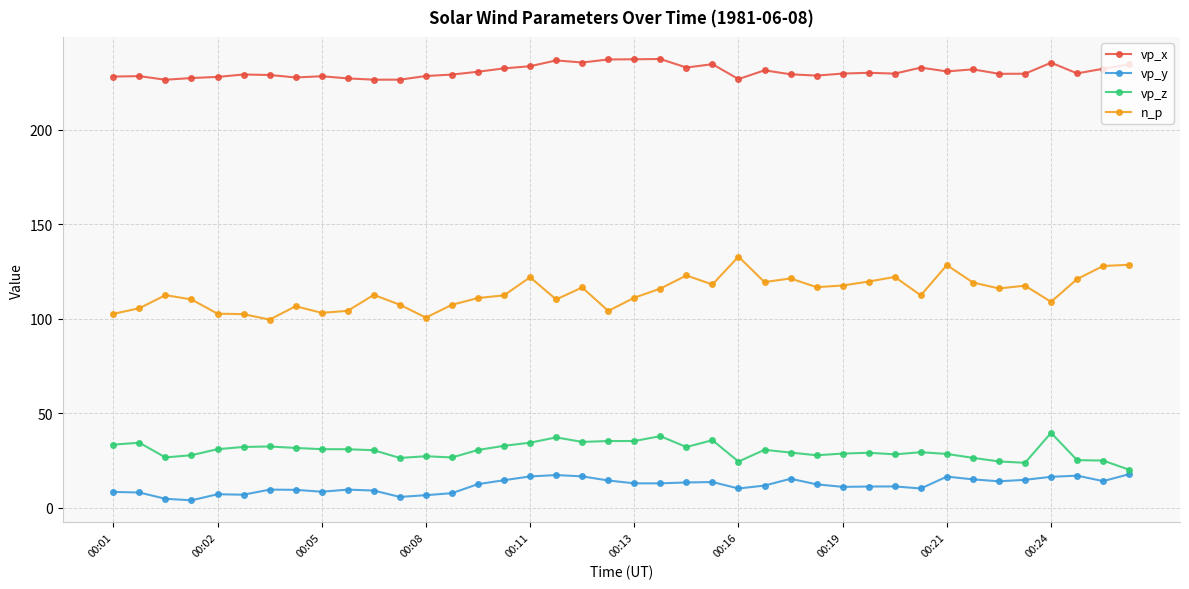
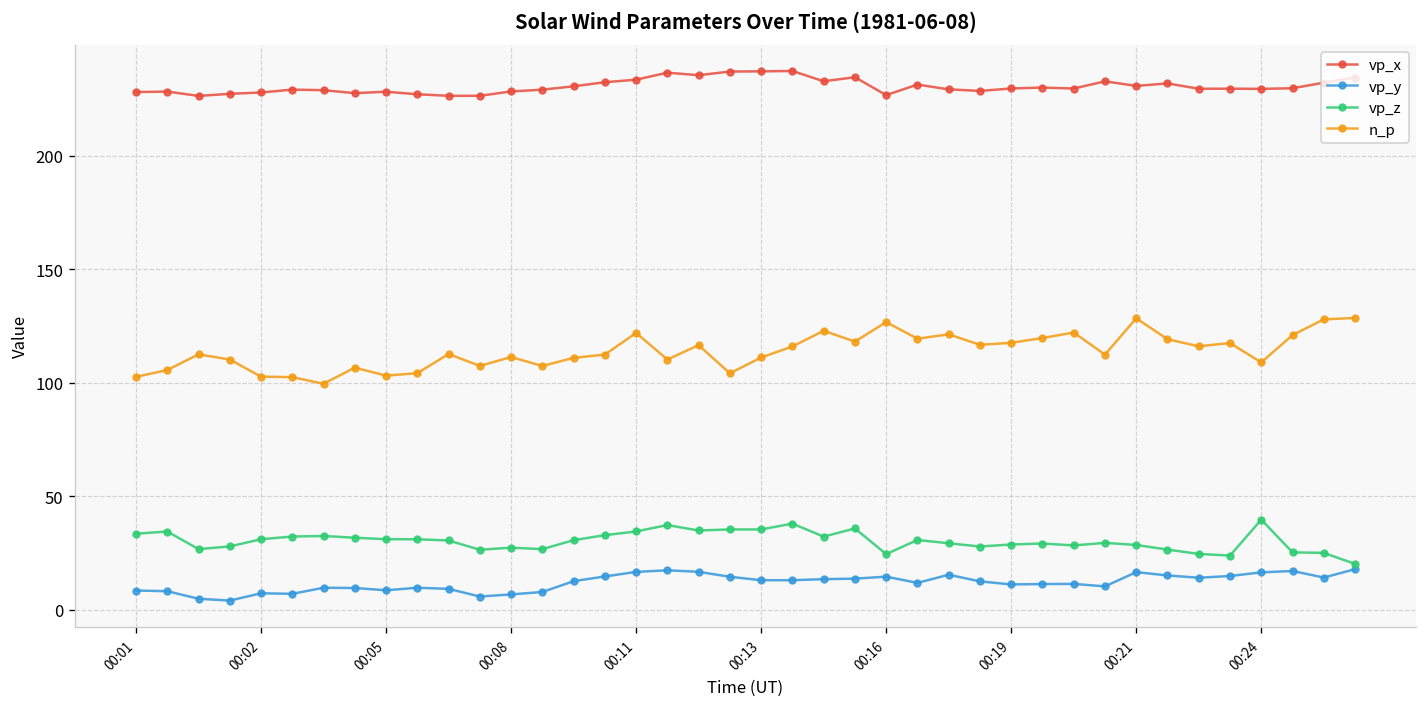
  {
    "vp_x": {
      "00:08": 228,
      "00:16": 227,
-     "00:24": 235
+     "00:24": 229
    },
    "vp_y": {
      "00:08": 7,
-     "00:16": 10,
+     "00:16": 15,
      "00:24": 16
    },
    "vp_z": {
      "00:08": 27,
      "00:16": 25,
      "00:24": 40
    },
    "n_p": {
-     "00:08": 101,
-     "00:16": 133,
+     "00:08": 111,
+     "00:16": 127,
      "00:24": 109
    }
  }
